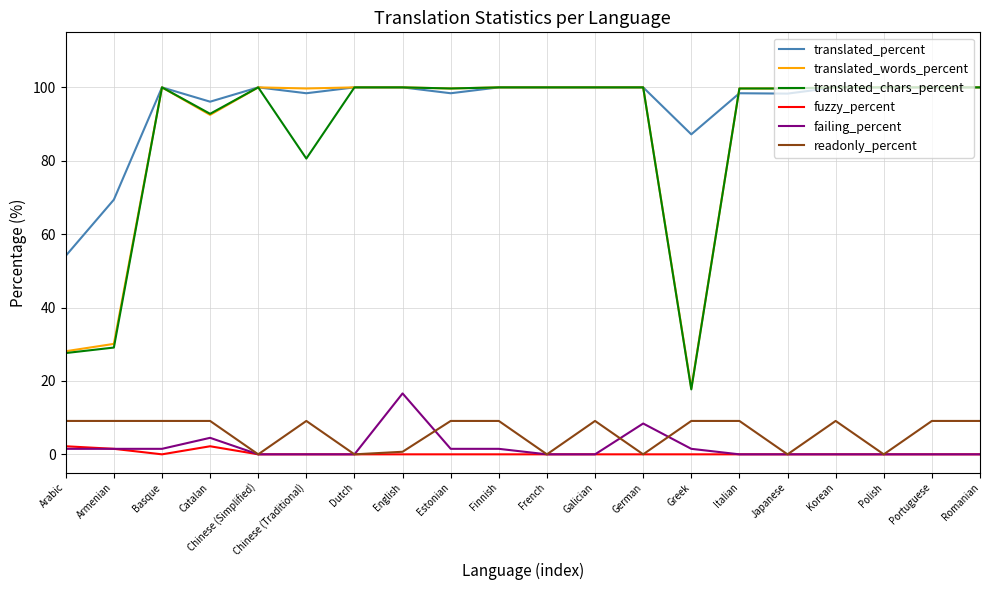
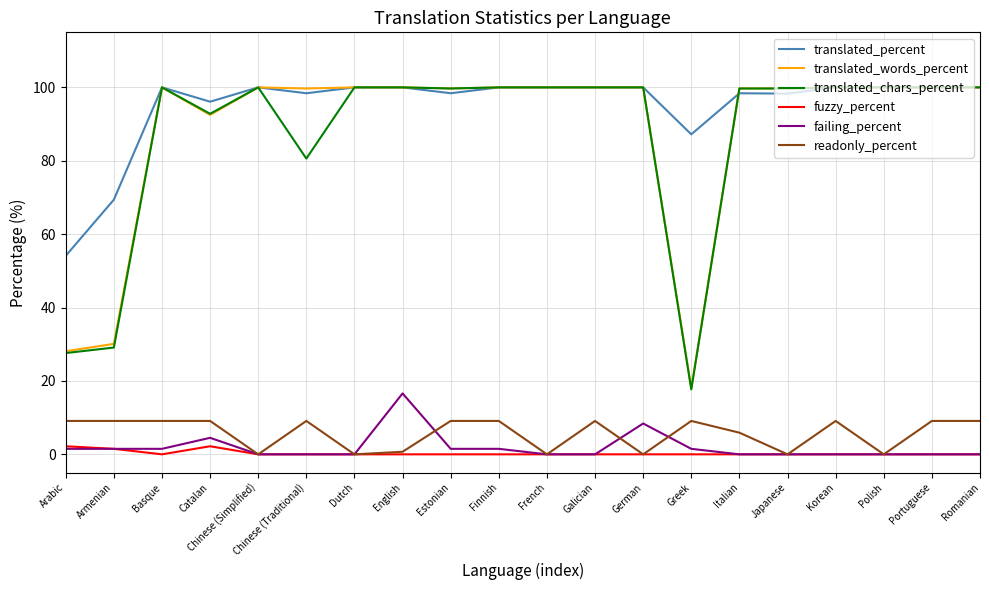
  {
    "translated_percent": {
      "Arabic": 54,
      "Armenian": 69,
      "Catalan": 96,
      "Chinese (Traditional)": 98,
      "Estonian": 98,
      "Greek": 87,
      "Italian": 98
    },
    "translated_words_percent": {
      "Armenian": 30,
      "Chinese (Traditional)": 100
    },
    "translated_chars_percent": {
      "Armenian": 29,
      "Chinese (Traditional)": 81
    },
    "fuzzy_percent": {
      "Basque": 0,
      "Catalan": 2,
      "Estonian": 0,
      "Finnish": 0,
      "Greek": 0
    },
    "failing_percent": {
      "Basque": 2,
      "Catalan": 5,
      "English": 17,
      "Estonian": 2,
      "Finnish": 2,
      "German": 8,
      "Greek": 2
    },
    "readonly_percent": {
      "Arabic": 9,
      "Armenian": 9,
      "Basque": 9,
      "Catalan": 9,
      "Chinese (Traditional)": 9,
      "Estonian": 9,
      "Finnish": 9,
      "Galician": 9,
      "Greek": 9,
-     "Italian": 9,
+     "Italian": 6,
      "Korean": 9,
      "Portuguese": 9,
      "Romanian": 9
    }
  }
